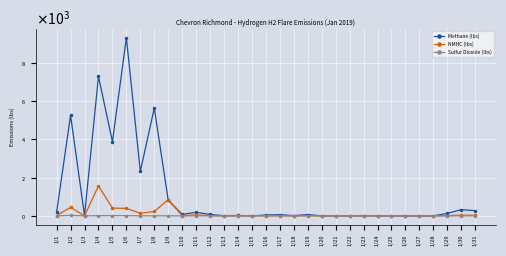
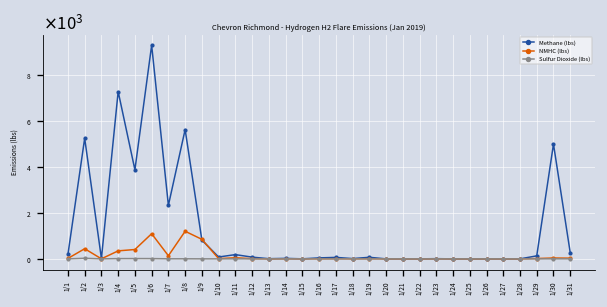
  {
    "Methane (lbs)": {
      "1/1": 200,
      "1/2": 5200,
      "1/4": 7300,
      "1/5": 3900,
      "1/6": 9300,
      "1/7": 2300,
      "1/8": 5600,
      "1/11": 200,
-     "1/30": 300,
+     "1/30": 5000,
      "1/31": 300
    },
    "NMHC (lbs)": {
      "1/2": 400,
-     "1/4": 1600,
+     "1/4": 300,
      "1/5": 400,
-     "1/6": 400,
-     "1/8": 200
+     "1/6": 1100,
+     "1/8": 1200
    },
    "Sulfur Dioxide (lbs)": {
      "1/2": 0,
      "1/4": 0,
      "1/5": 0,
      "1/6": 0,
      "1/8": 0,
      "1/9": 0
    }
  }
